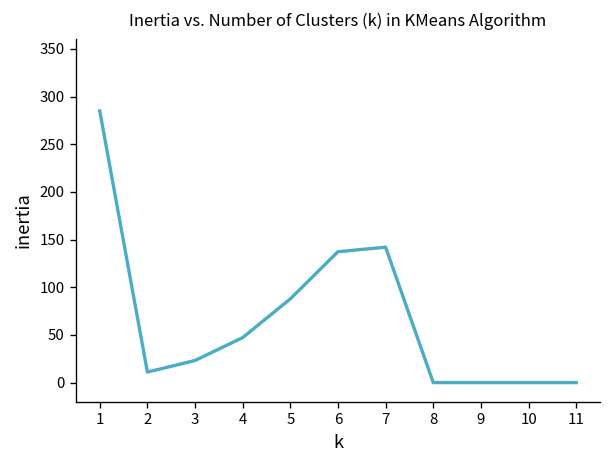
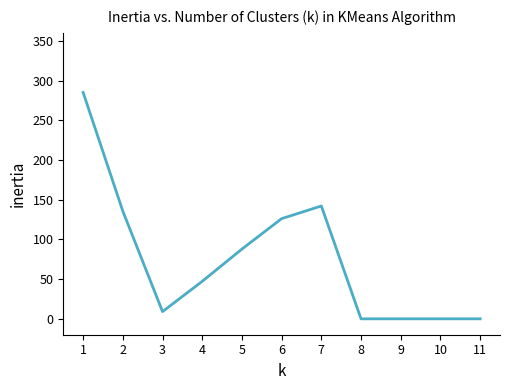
  {
    "1": 290,
-   "2": 10,
-   "3": 20,
+   "2": 140,
+   "3": 10,
    "4": 50,
    "5": 90,
-   "6": 140,
+   "6": 130,
    "7": 140,
    "8": 0,
    "9": 0,
    "10": 0,
    "11": 0
  }
